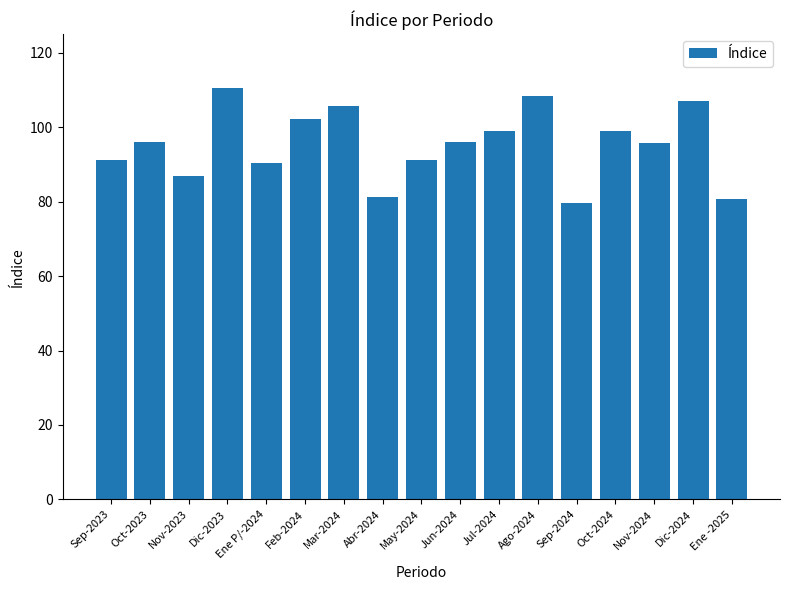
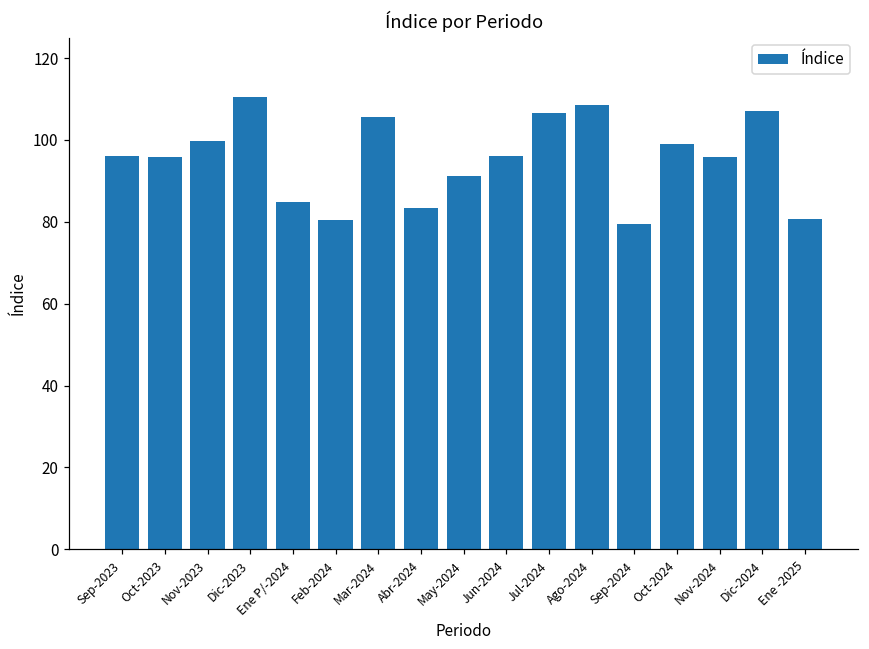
  {
-   "Sep-2023": 91,
+   "Sep-2023": 96,
    "Oct-2023": 96,
-   "Nov-2023": 87,
+   "Nov-2023": 100,
    "Dic-2023": 111,
-   "Ene P/-2024": 90,
-   "Feb-2024": 102,
+   "Ene P/-2024": 85,
+   "Feb-2024": 80,
    "Mar-2024": 106,
-   "Abr-2024": 81,
+   "Abr-2024": 83,
    "May-2024": 91,
    "Jun-2024": 96,
-   "Jul-2024": 99,
+   "Jul-2024": 107,
    "Ago-2024": 108,
    "Sep-2024": 80,
    "Oct-2024": 99,
    "Nov-2024": 96,
    "Dic-2024": 107,
    "Ene -2025": 81
  }
